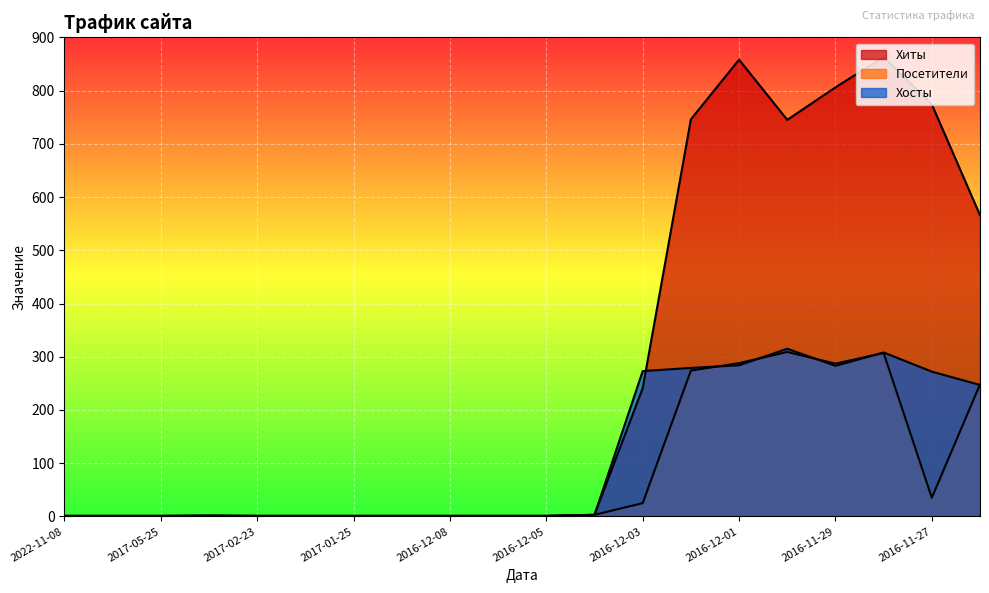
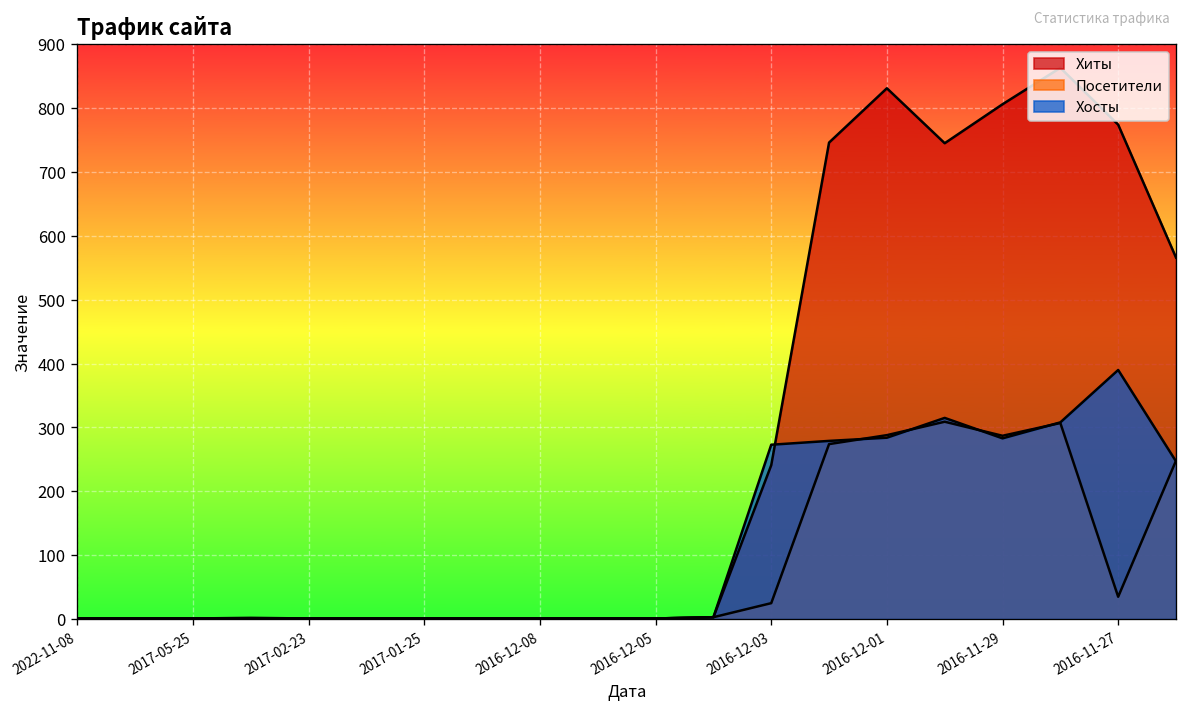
  {
    "Хиты": {
      "2016-12-03": 240,
-     "2016-12-01": 860,
+     "2016-12-01": 830,
      "2016-11-29": 810
    },
    "Посетители": {
      "2016-12-03": 30,
      "2016-11-27": 40
    },
    "Хосты": {
      "2016-12-03": 270,
-     "2016-11-27": 270
+     "2016-11-27": 390
    }
  }
